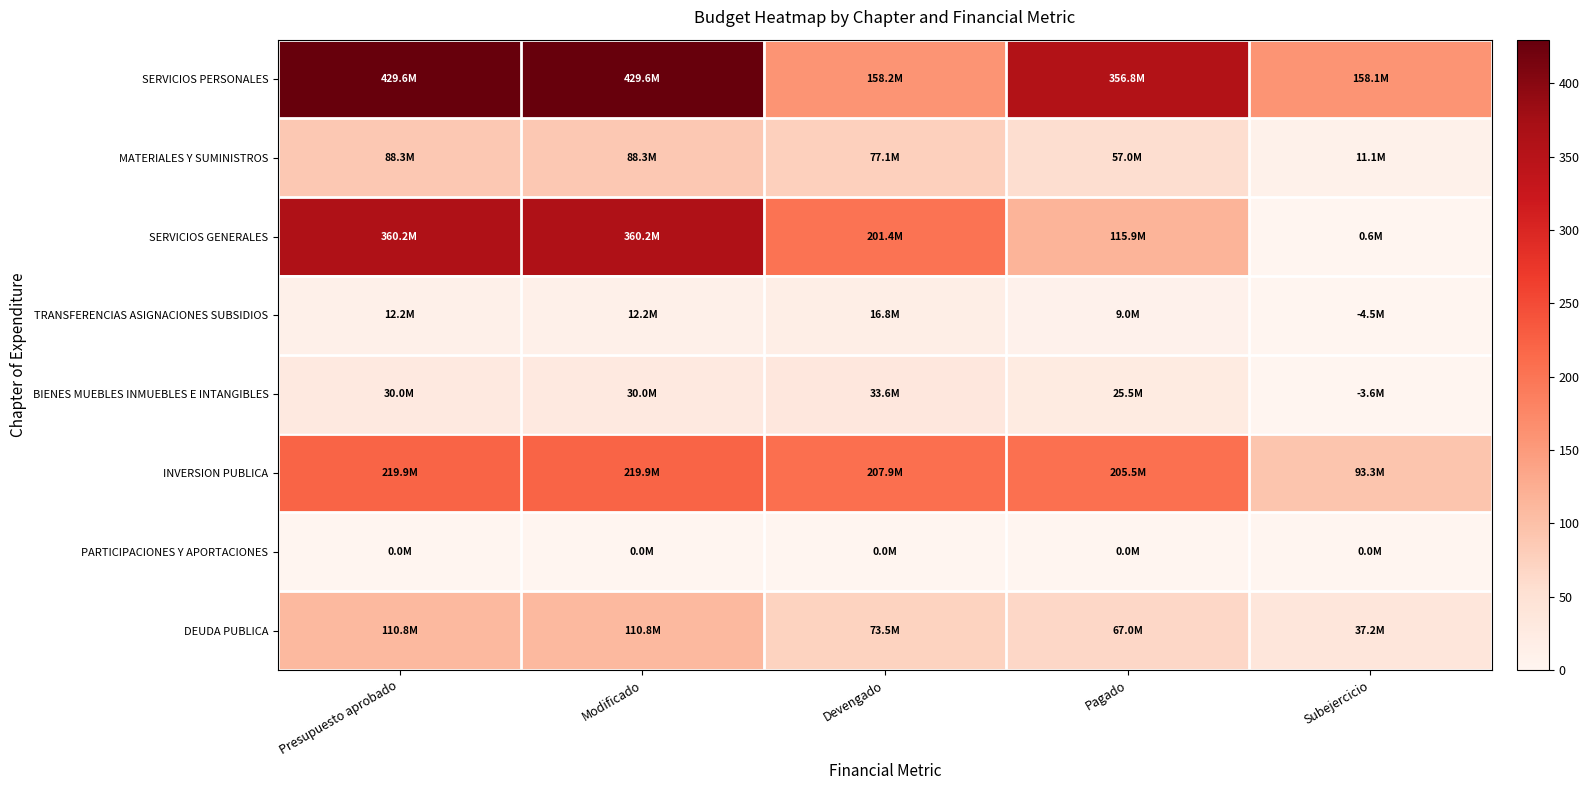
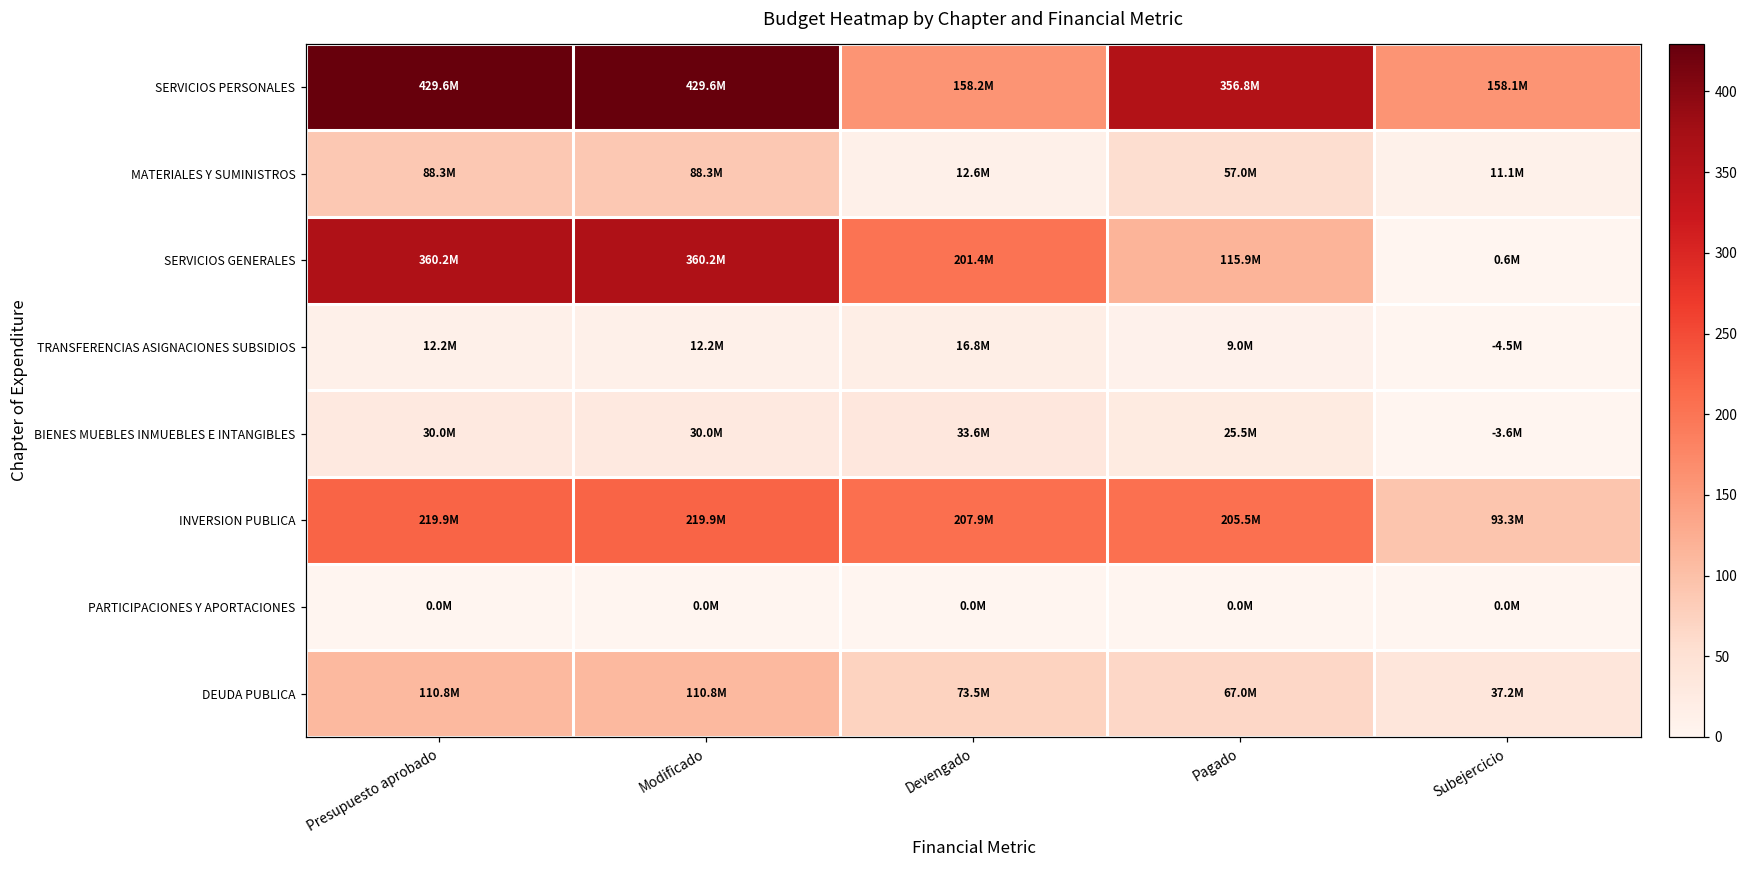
  {
    "SERVICIOS PERSONALES": {
      "Presupuesto aprobado": "429.6M",
      "Modificado": "429.6M",
      "Devengado": "158.2M",
      "Pagado": "356.8M",
      "Subejercicio": "158.1M"
    },
    "MATERIALES Y SUMINISTROS": {
      "Presupuesto aprobado": "88.3M",
      "Modificado": "88.3M",
-     "Devengado": "77.1M",
+     "Devengado": "12.6M",
      "Pagado": "57.0M",
      "Subejercicio": "11.1M"
    },
    "SERVICIOS GENERALES": {
      "Presupuesto aprobado": "360.2M",
      "Modificado": "360.2M",
      "Devengado": "201.4M",
      "Pagado": "115.9M",
      "Subejercicio": "0.6M"
    },
    "TRANSFERENCIAS ASIGNACIONES SUBSIDIOS": {
      "Presupuesto aprobado": "12.2M",
      "Modificado": "12.2M",
      "Devengado": "16.8M",
      "Pagado": "9.0M",
      "Subejercicio": "-4.5M"
    },
    "BIENES MUEBLES INMUEBLES E INTANGIBLES": {
      "Presupuesto aprobado": "30.0M",
      "Modificado": "30.0M",
      "Devengado": "33.6M",
      "Pagado": "25.5M",
      "Subejercicio": "-3.6M"
    },
    "INVERSION PUBLICA": {
      "Presupuesto aprobado": "219.9M",
      "Modificado": "219.9M",
      "Devengado": "207.9M",
      "Pagado": "205.5M",
      "Subejercicio": "93.3M"
    },
    "PARTICIPACIONES Y APORTACIONES": {
      "Presupuesto aprobado": "0.0M",
      "Modificado": "0.0M",
      "Devengado": "0.0M",
      "Pagado": "0.0M",
      "Subejercicio": "0.0M"
    },
    "DEUDA PUBLICA": {
      "Presupuesto aprobado": "110.8M",
      "Modificado": "110.8M",
      "Devengado": "73.5M",
      "Pagado": "67.0M",
      "Subejercicio": "37.2M"
    }
  }
